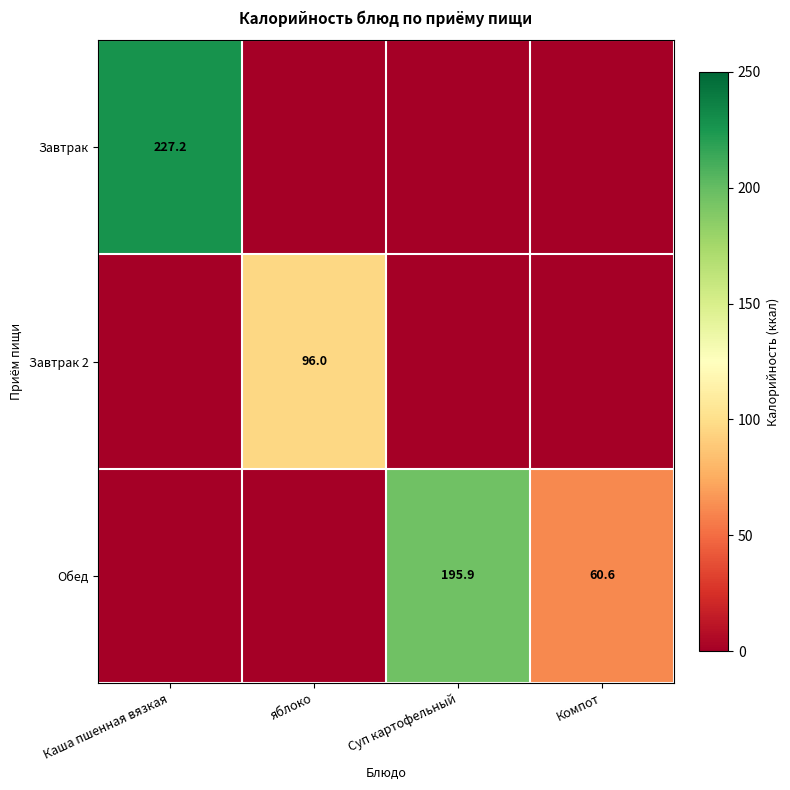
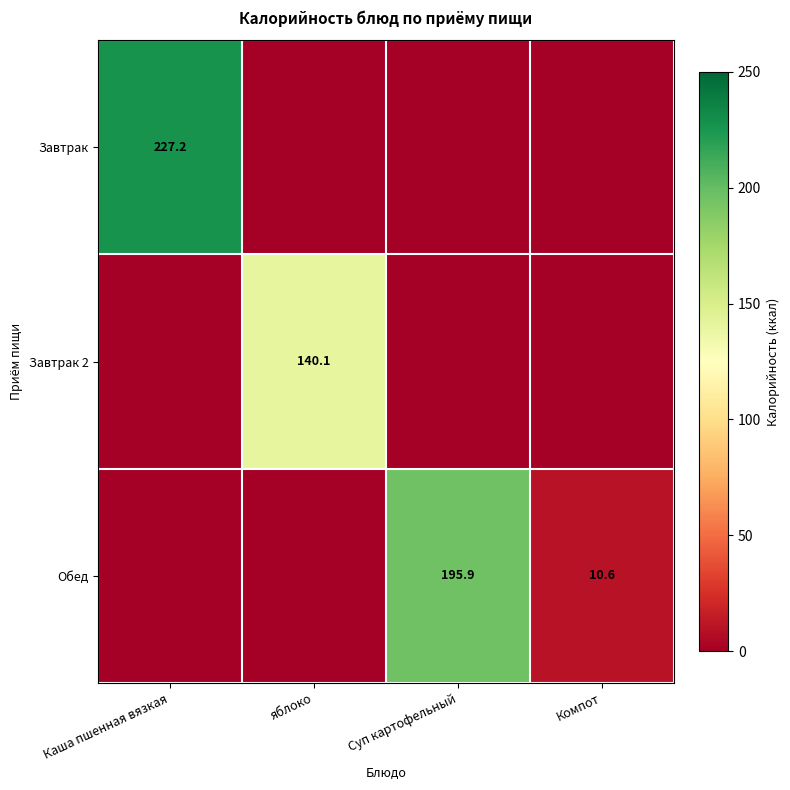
  {
    "Завтрак": {
      "Каша пшенная вязкая": 227.2
    },
    "Завтрак 2": {
-     "яблоко": 96.0
+     "яблоко": 140.1
    },
    "Обед": {
      "Суп картофельный": 195.9,
-     "Компот": 60.6
+     "Компот": 10.6
    }
  }
